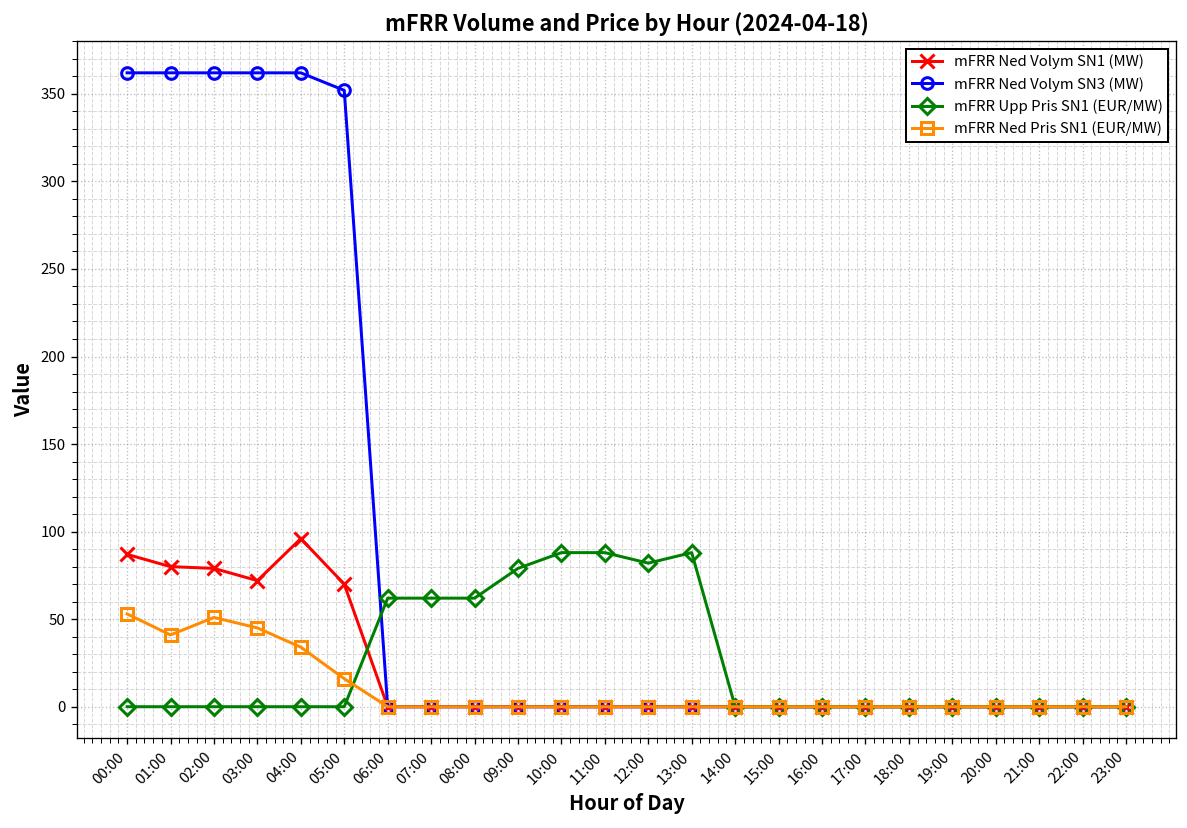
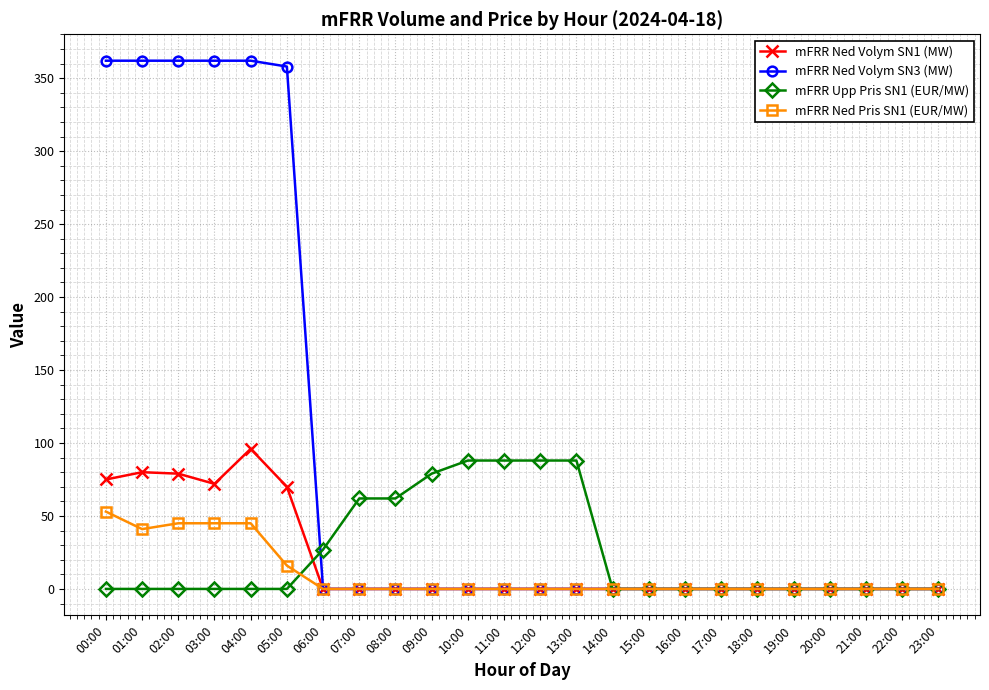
  {
    "mFRR Ned Volym SN1 (MW)": {
-     "00:00": 87,
+     "00:00": 75,
      "01:00": 80,
      "02:00": 79,
      "03:00": 72,
      "04:00": 96,
      "05:00": 70
    },
    "mFRR Ned Volym SN3 (MW)": {
      "00:00": 362,
      "01:00": 362,
      "02:00": 362,
      "03:00": 362,
      "04:00": 362,
-     "05:00": 352
+     "05:00": 358
    },
    "mFRR Upp Pris SN1 (EUR/MW)": {
      "00:00": 0,
      "01:00": 0,
      "02:00": 0,
      "03:00": 0,
      "04:00": 0,
      "05:00": 0,
-     "06:00": 62,
+     "06:00": 27,
      "07:00": 62,
      "08:00": 62,
      "09:00": 79,
      "10:00": 88,
      "11:00": 88,
-     "12:00": 82,
+     "12:00": 88,
      "13:00": 88
    },
    "mFRR Ned Pris SN1 (EUR/MW)": {
      "00:00": 53,
      "01:00": 41,
-     "02:00": 51,
+     "02:00": 45,
      "03:00": 45,
-     "04:00": 34,
+     "04:00": 45,
      "05:00": 16
    }
  }
